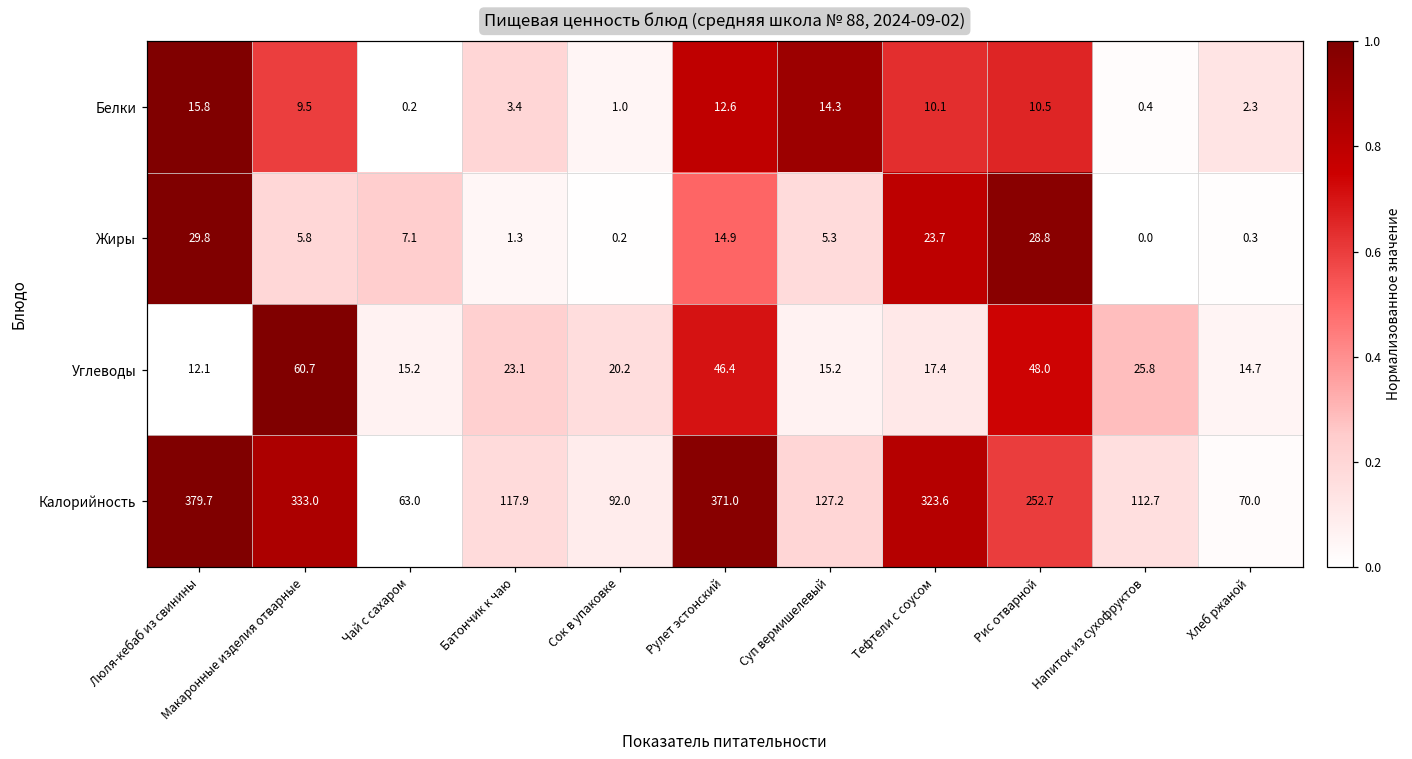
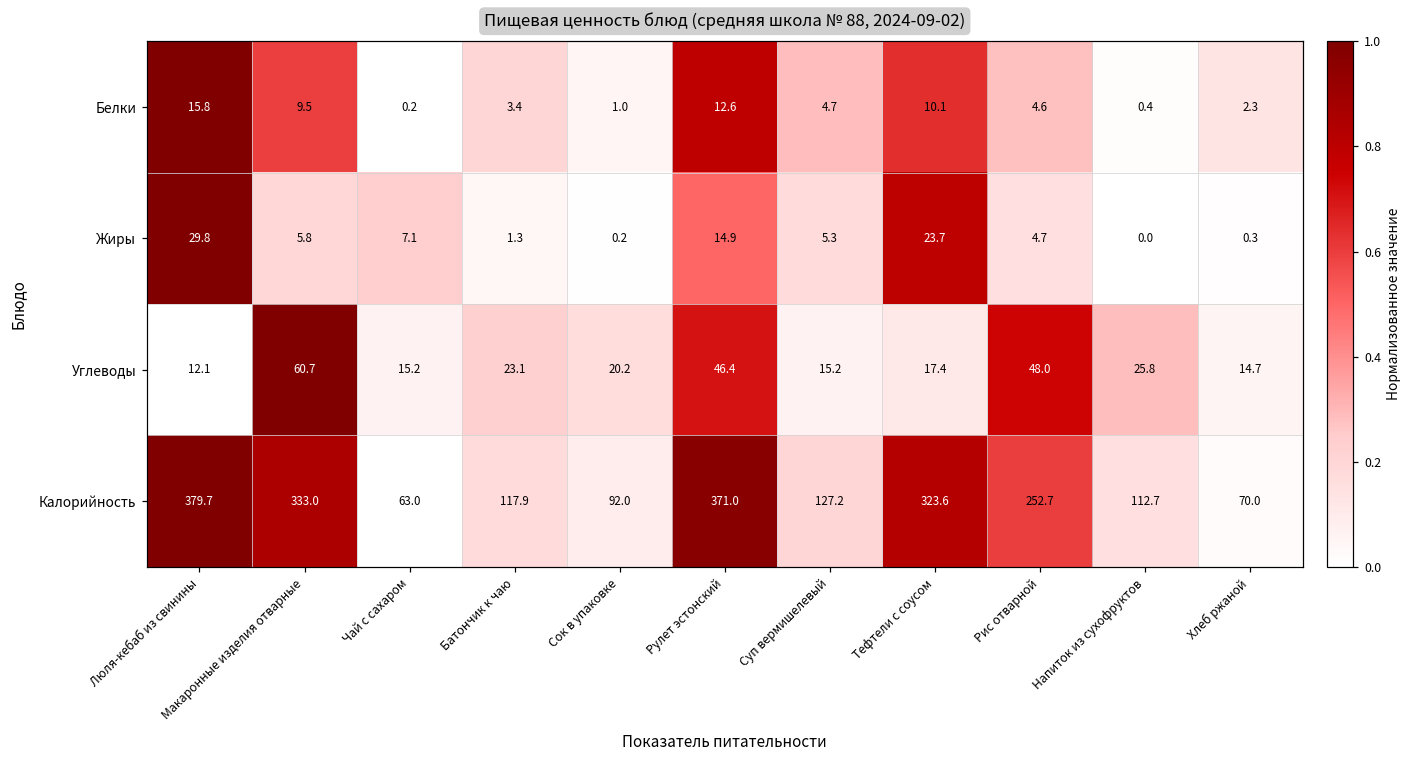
  {
    "Белки": {
      "Люля-кебаб из свинины": 15.8,
      "Макаронные изделия отварные": 9.5,
      "Чай с сахаром": 0.2,
      "Батончик к чаю": 3.4,
      "Сок в упаковке": 1.0,
      "Рулет эстонский": 12.6,
-     "Суп вермишелевый": 14.3,
+     "Суп вермишелевый": 4.7,
      "Тефтели с соусом": 10.1,
-     "Рис отварной": 10.5,
+     "Рис отварной": 4.6,
      "Напиток из сухофруктов": 0.4,
      "Хлеб ржаной": 2.3
    },
    "Жиры": {
      "Люля-кебаб из свинины": 29.8,
      "Макаронные изделия отварные": 5.8,
      "Чай с сахаром": 7.1,
      "Батончик к чаю": 1.3,
      "Сок в упаковке": 0.2,
      "Рулет эстонский": 14.9,
      "Суп вермишелевый": 5.3,
      "Тефтели с соусом": 23.7,
-     "Рис отварной": 28.8,
+     "Рис отварной": 4.7,
      "Напиток из сухофруктов": 0.0,
      "Хлеб ржаной": 0.3
    },
    "Углеводы": {
      "Люля-кебаб из свинины": 12.1,
      "Макаронные изделия отварные": 60.7,
      "Чай с сахаром": 15.2,
      "Батончик к чаю": 23.1,
      "Сок в упаковке": 20.2,
      "Рулет эстонский": 46.4,
      "Суп вермишелевый": 15.2,
      "Тефтели с соусом": 17.4,
      "Рис отварной": 48.0,
      "Напиток из сухофруктов": 25.8,
      "Хлеб ржаной": 14.7
    },
    "Калорийность": {
      "Люля-кебаб из свинины": 379.7,
      "Макаронные изделия отварные": 333.0,
      "Чай с сахаром": 63.0,
      "Батончик к чаю": 117.9,
      "Сок в упаковке": 92.0,
      "Рулет эстонский": 371.0,
      "Суп вермишелевый": 127.2,
      "Тефтели с соусом": 323.6,
      "Рис отварной": 252.7,
      "Напиток из сухофруктов": 112.7,
      "Хлеб ржаной": 70.0
    }
  }
